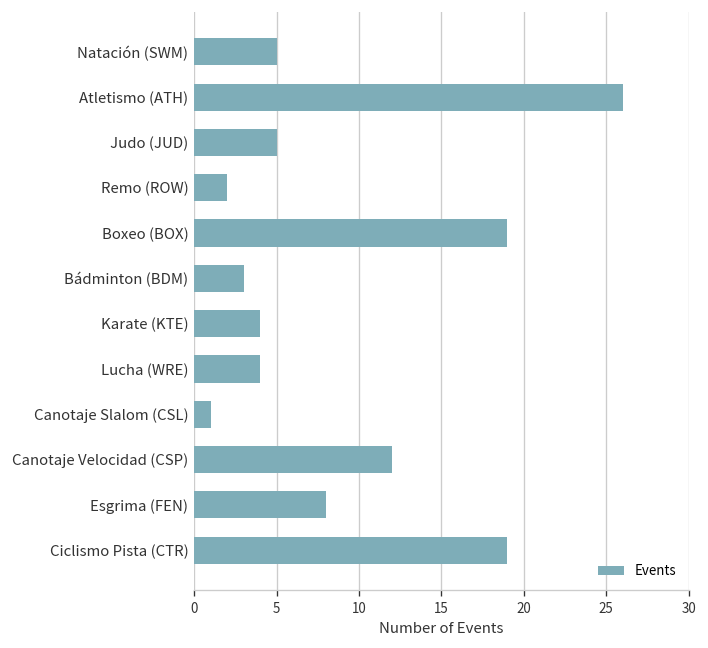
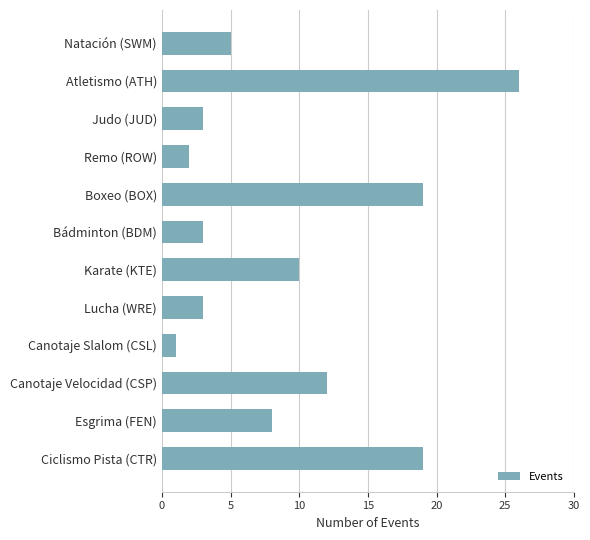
  {
    "Natación (SWM)": 5,
    "Atletismo (ATH)": 26,
-   "Judo (JUD)": 5,
+   "Judo (JUD)": 3,
    "Remo (ROW)": 2,
    "Boxeo (BOX)": 19,
    "Bádminton (BDM)": 3,
-   "Karate (KTE)": 4,
-   "Lucha (WRE)": 4,
+   "Karate (KTE)": 10,
+   "Lucha (WRE)": 3,
    "Canotaje Slalom (CSL)": 1,
    "Canotaje Velocidad (CSP)": 12,
    "Esgrima (FEN)": 8,
    "Ciclismo Pista (CTR)": 19
  }
